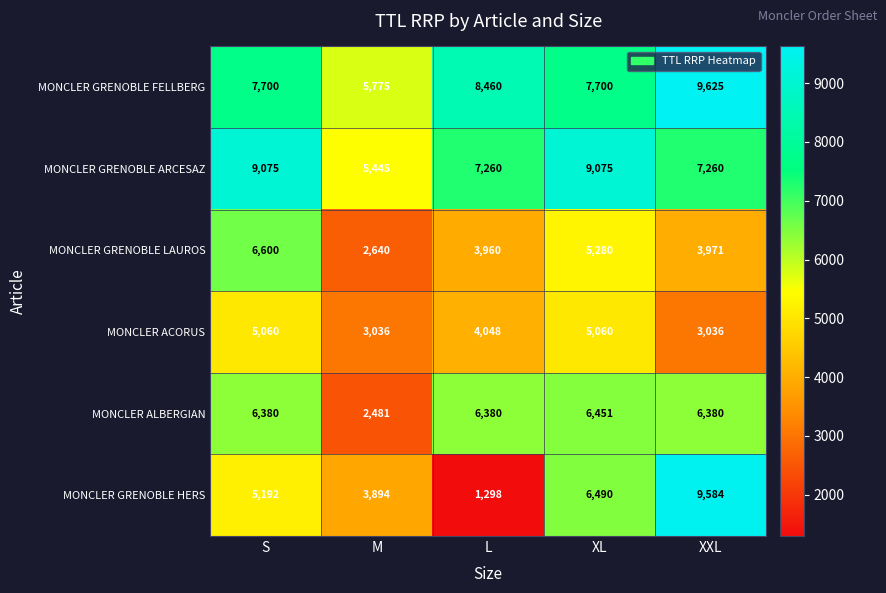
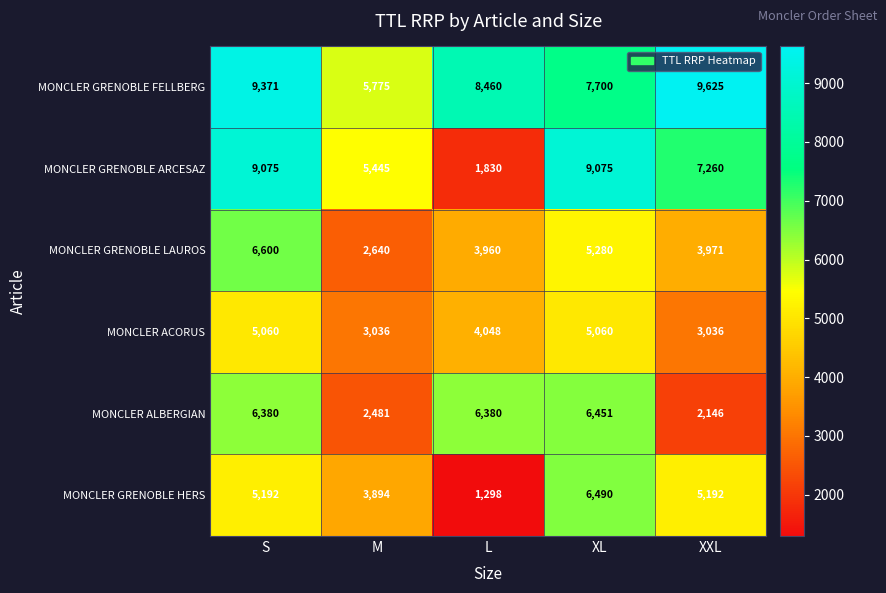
  {
    "MONCLER GRENOBLE FELLBERG": {
-     "S": "7,700",
+     "S": "9,371",
      "M": "5,775",
      "L": "8,460",
      "XL": "7,700",
      "XXL": "9,625"
    },
    "MONCLER GRENOBLE ARCESAZ": {
      "S": "9,075",
      "M": "5,445",
-     "L": "7,260",
+     "L": "1,830",
      "XL": "9,075",
      "XXL": "7,260"
    },
    "MONCLER GRENOBLE LAUROS": {
      "S": "6,600",
      "M": "2,640",
      "L": "3,960",
      "XL": "5,280",
      "XXL": "3,971"
    },
    "MONCLER ACORUS": {
      "S": "5,060",
      "M": "3,036",
      "L": "4,048",
      "XL": "5,060",
      "XXL": "3,036"
    },
    "MONCLER ALBERGIAN": {
      "S": "6,380",
      "M": "2,481",
      "L": "6,380",
      "XL": "6,451",
-     "XXL": "6,380"
+     "XXL": "2,146"
    },
    "MONCLER GRENOBLE HERS": {
      "S": "5,192",
      "M": "3,894",
      "L": "1,298",
      "XL": "6,490",
-     "XXL": "9,584"
+     "XXL": "5,192"
    }
  }
